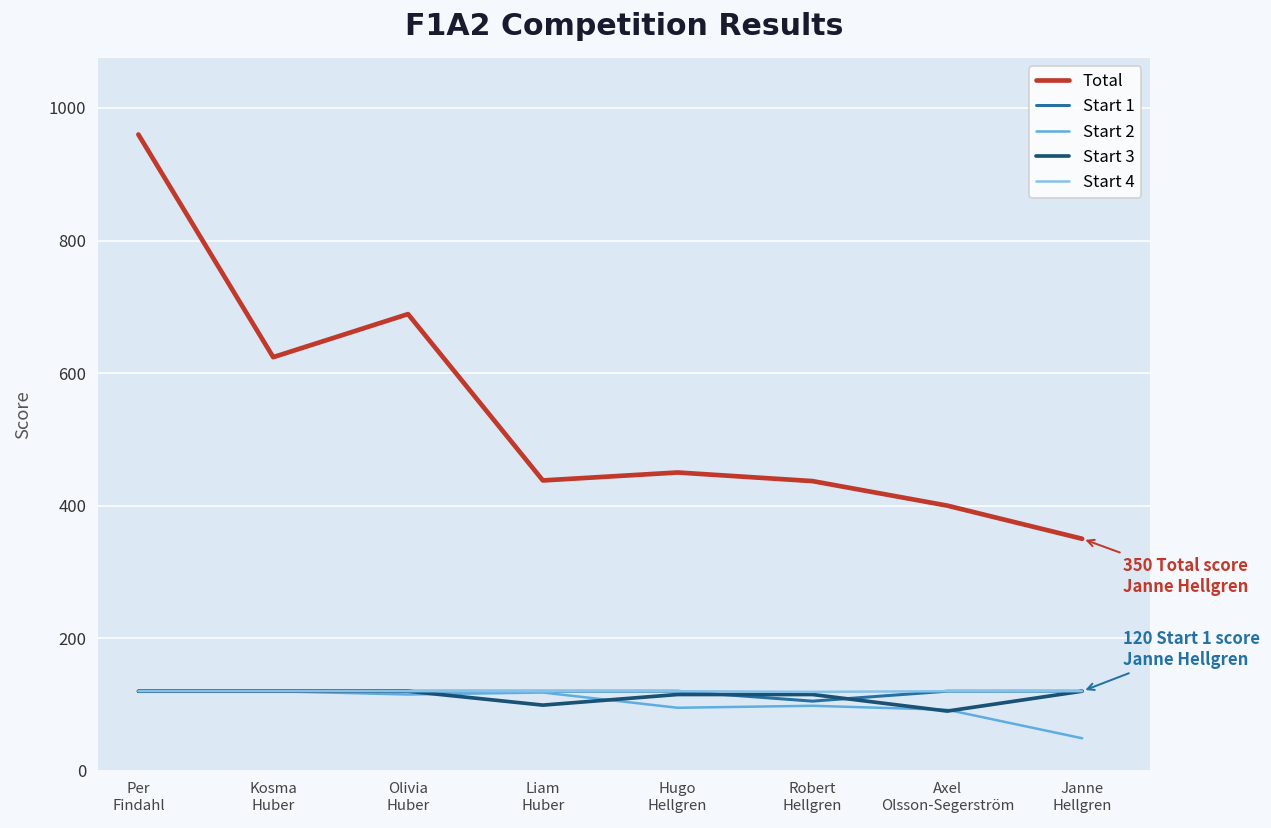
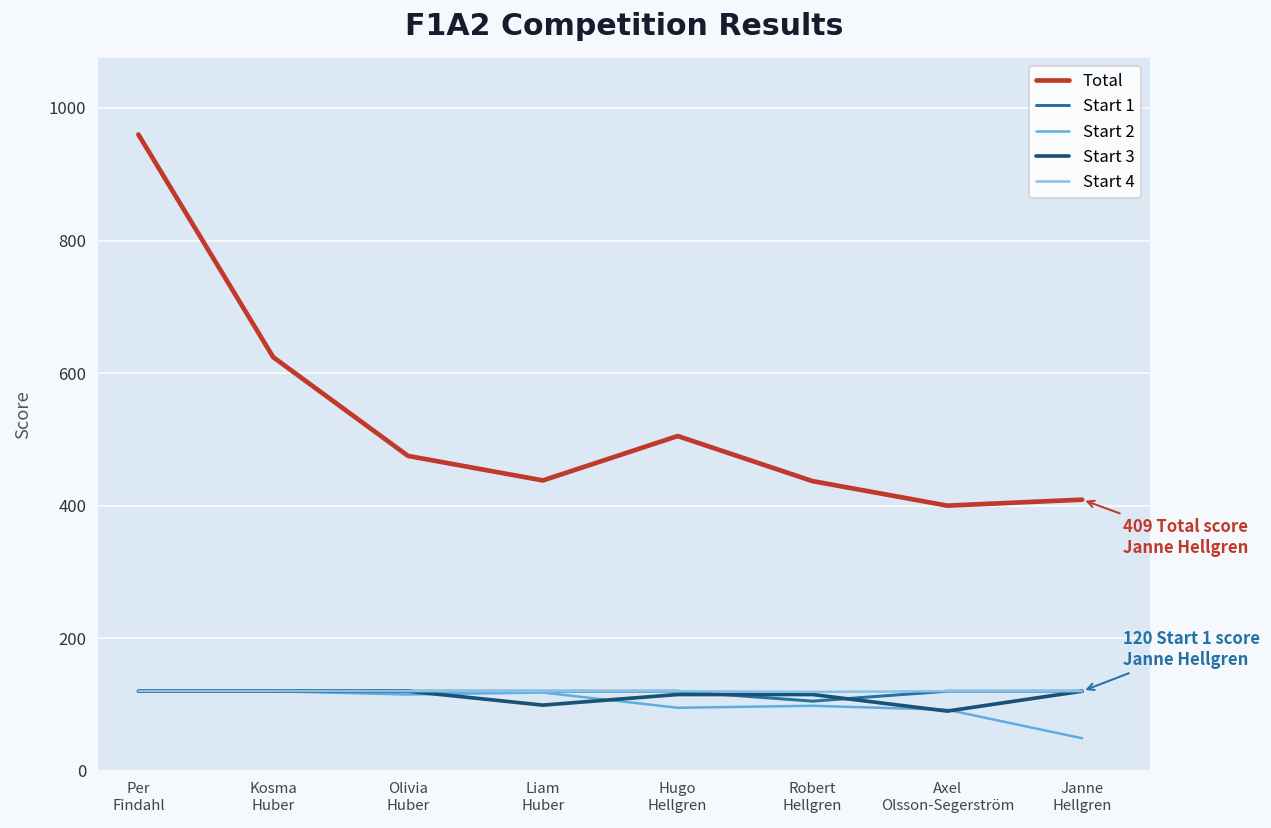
  {
    "Total": {
-     "Olivia Huber": 690,
-     "Hugo Hellgren": 450,
-     "Janne Hellgren": 350
+     "Olivia Huber": 480,
+     "Hugo Hellgren": 510,
+     "Janne Hellgren": 409
    }
  }
